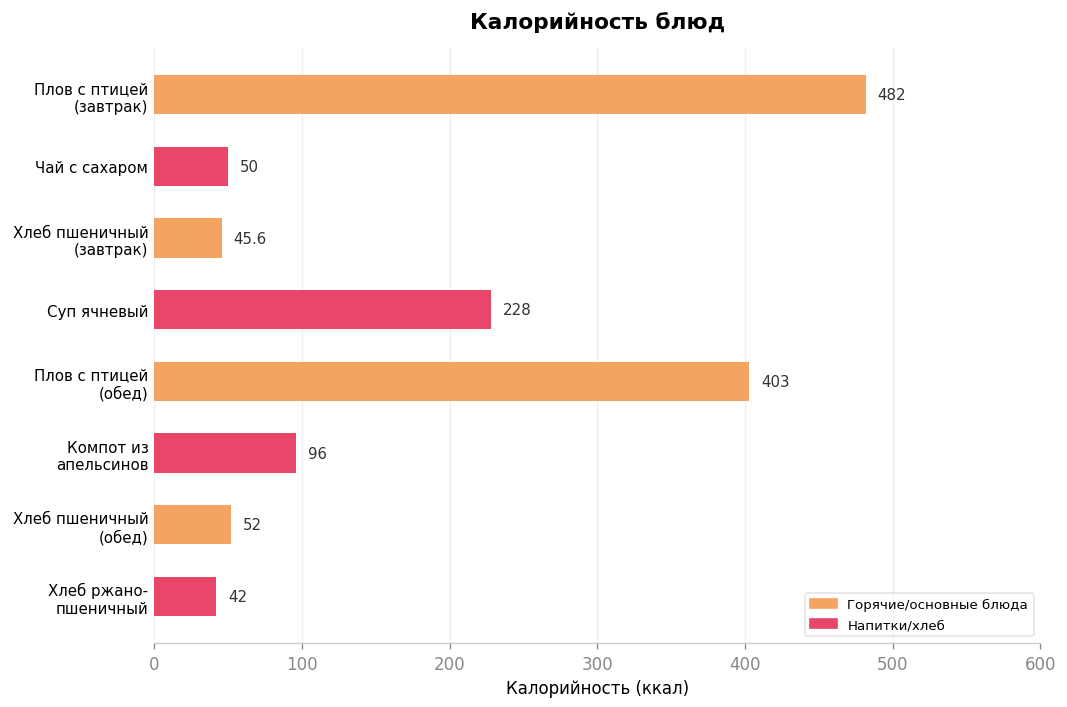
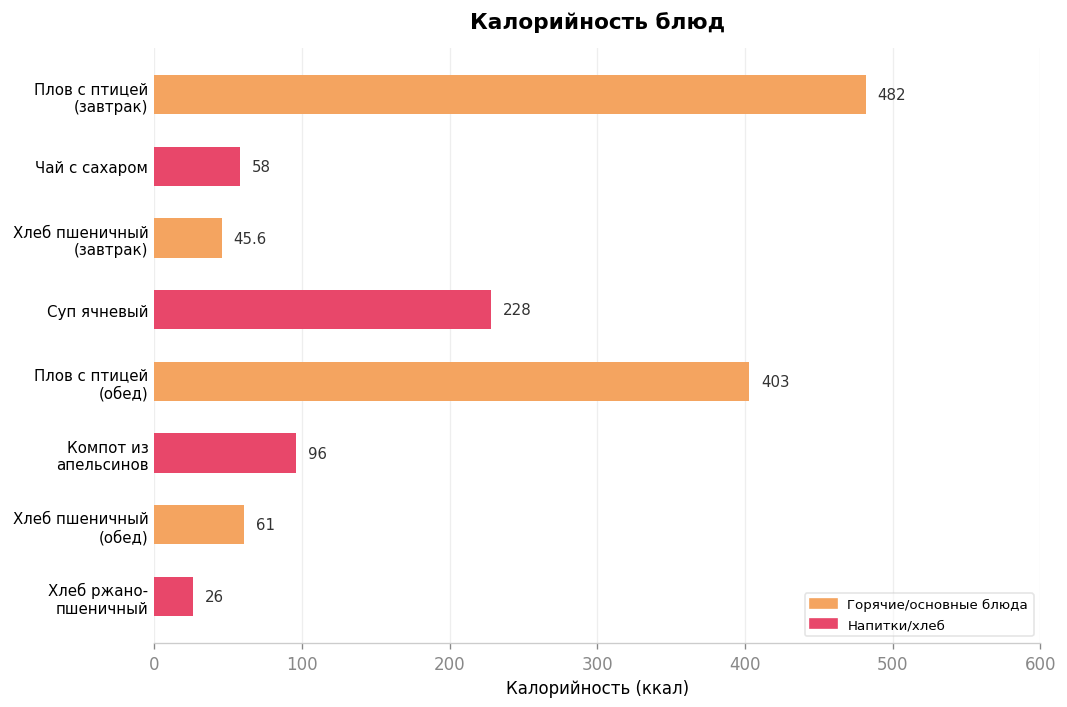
  {
    "Плов с птицей (завтрак)": 482,
-   "Чай с сахаром": 50,
+   "Чай с сахаром": 58,
    "Хлеб пшеничный (завтрак)": 45.6,
    "Суп ячневый": 228,
    "Плов с птицей (обед)": 403,
    "Компот из апельсинов": 96,
-   "Хлеб пшеничный (обед)": 52,
-   "Хлеб ржано- пшеничный": 42
+   "Хлеб пшеничный (обед)": 61,
+   "Хлеб ржано- пшеничный": 26
  }
